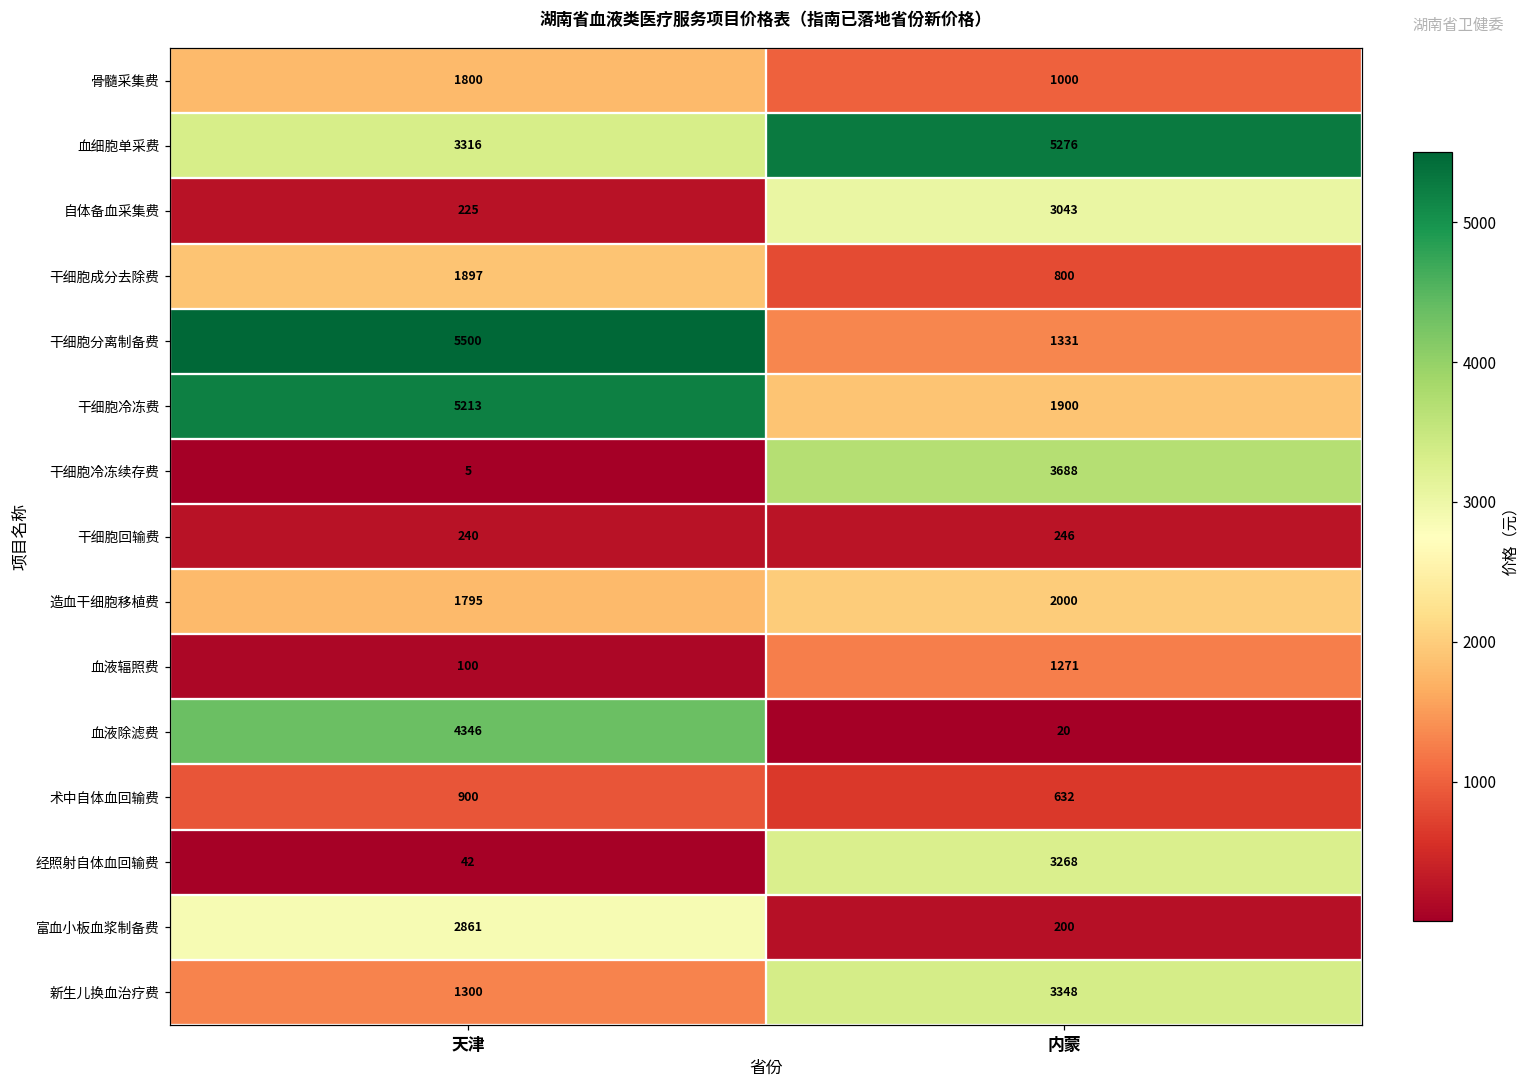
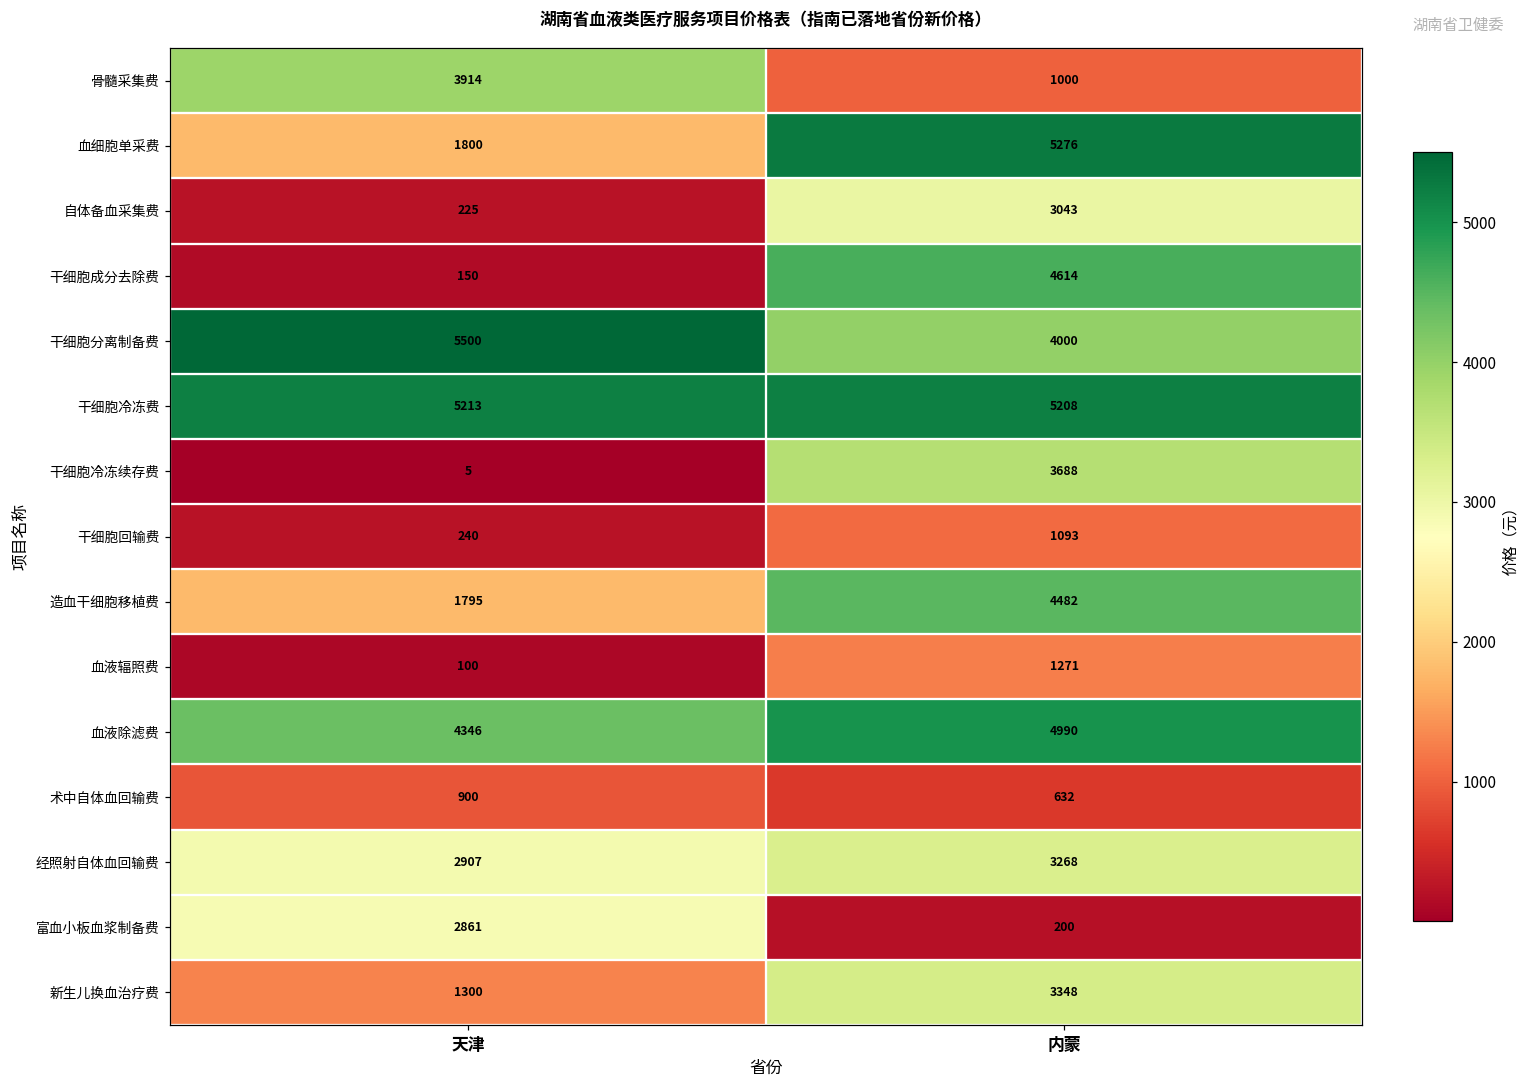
  {
    "骨髓采集费": {
-     "天津": 1800,
+     "天津": 3914,
      "内蒙": 1000
    },
    "血细胞单采费": {
-     "天津": 3316,
+     "天津": 1800,
      "内蒙": 5276
    },
    "自体备血采集费": {
      "天津": 225,
      "内蒙": 3043
    },
    "干细胞成分去除费": {
-     "天津": 1897,
-     "内蒙": 800
+     "天津": 150,
+     "内蒙": 4614
    },
    "干细胞分离制备费": {
      "天津": 5500,
-     "内蒙": 1331
+     "内蒙": 4000
    },
    "干细胞冷冻费": {
      "天津": 5213,
-     "内蒙": 1900
+     "内蒙": 5208
    },
    "干细胞冷冻续存费": {
      "天津": 5,
      "内蒙": 3688
    },
    "干细胞回输费": {
      "天津": 240,
-     "内蒙": 246
+     "内蒙": 1093
    },
    "造血干细胞移植费": {
      "天津": 1795,
-     "内蒙": 2000
+     "内蒙": 4482
    },
    "血液辐照费": {
      "天津": 100,
      "内蒙": 1271
    },
    "血液除滤费": {
      "天津": 4346,
-     "内蒙": 20
+     "内蒙": 4990
    },
    "术中自体血回输费": {
      "天津": 900,
      "内蒙": 632
    },
    "经照射自体血回输费": {
-     "天津": 42,
+     "天津": 2907,
      "内蒙": 3268
    },
    "富血小板血浆制备费": {
      "天津": 2861,
      "内蒙": 200
    },
    "新生儿换血治疗费": {
      "天津": 1300,
      "内蒙": 3348
    }
  }
